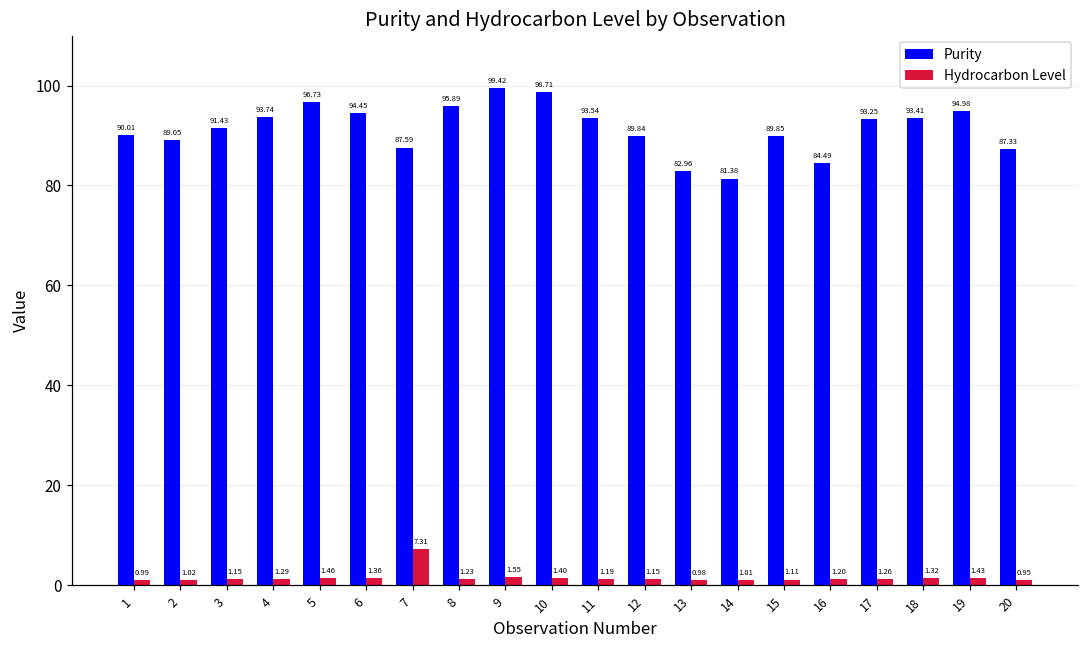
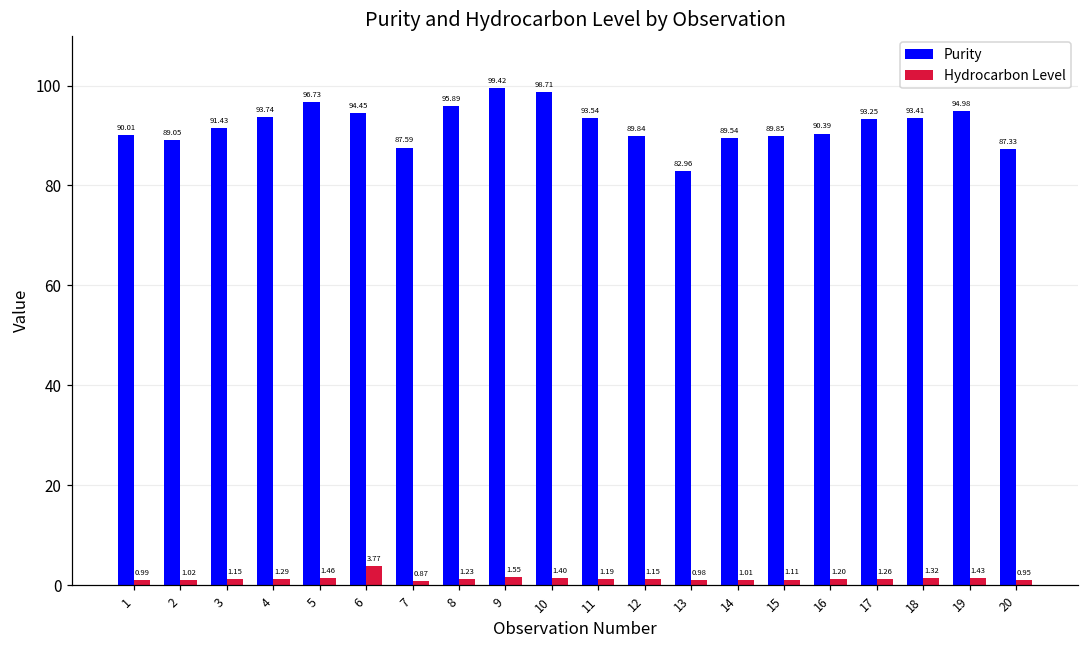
  {
    "Purity": {
      "1": 90.01,
      "2": 89.05,
      "3": 91.43,
      "4": 93.74,
      "5": 96.73,
      "6": 94.45,
      "7": 87.59,
      "8": 95.89,
      "9": 99.42,
      "10": 98.71,
      "11": 93.54,
      "12": 89.84,
      "13": 82.96,
-     "14": 81.38,
+     "14": 89.54,
      "15": 89.85,
-     "16": 84.49,
+     "16": 90.39,
      "17": 93.25,
      "18": 93.41,
      "19": 94.98,
      "20": 87.33
    },
    "Hydrocarbon Level": {
      "1": 0.99,
      "2": 1.02,
      "3": 1.15,
      "4": 1.29,
      "5": 1.46,
-     "6": 1.36,
-     "7": 7.31,
+     "6": 3.77,
+     "7": 0.87,
      "8": 1.23,
      "9": 1.55,
      "10": 1.40,
      "11": 1.19,
      "12": 1.15,
      "13": 0.98,
      "14": 1.01,
      "15": 1.11,
      "16": 1.20,
      "17": 1.26,
      "18": 1.32,
      "19": 1.43,
      "20": 0.95
    }
  }
